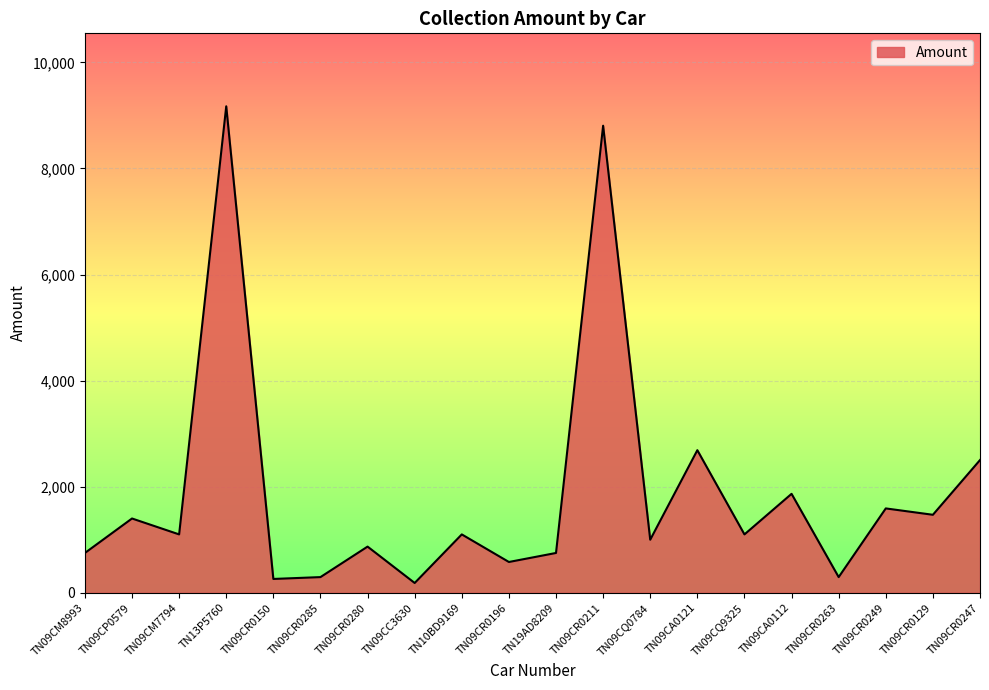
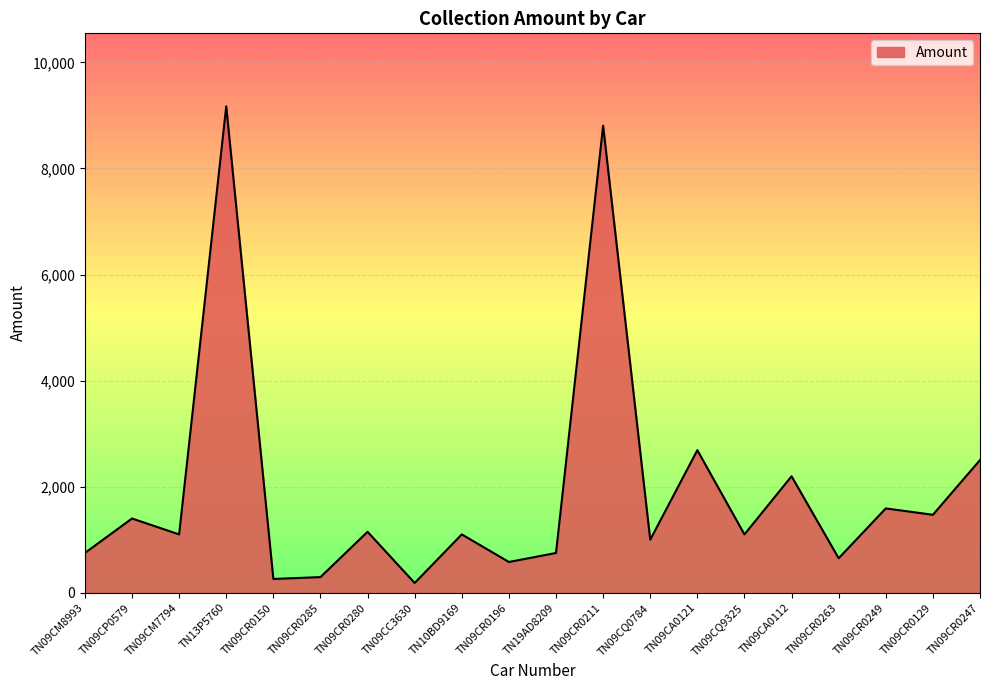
  {
    "TN09CM8993": "800",
    "TN09CP0579": "1,400",
    "TN09CM7794": "1,100",
    "TN13P5760": "9,200",
    "TN09CR0150": "300",
    "TN09CR0285": "300",
-   "TN09CR0280": "900",
+   "TN09CR0280": "1,100",
    "TN09CC3630": "200",
    "TN10BD9169": "1,100",
    "TN09CR0196": "600",
    "TN19AD8209": "800",
    "TN09CR0211": "8,800",
    "TN09CQ0784": "1,000",
    "TN09CA0121": "2,700",
    "TN09CQ9325": "1,100",
-   "TN09CA0112": "1,900",
-   "TN09CR0263": "300",
+   "TN09CA0112": "2,200",
+   "TN09CR0263": "700",
    "TN09CR0249": "1,600",
    "TN09CR0129": "1,500",
    "TN09CR0247": "2,500"
  }
